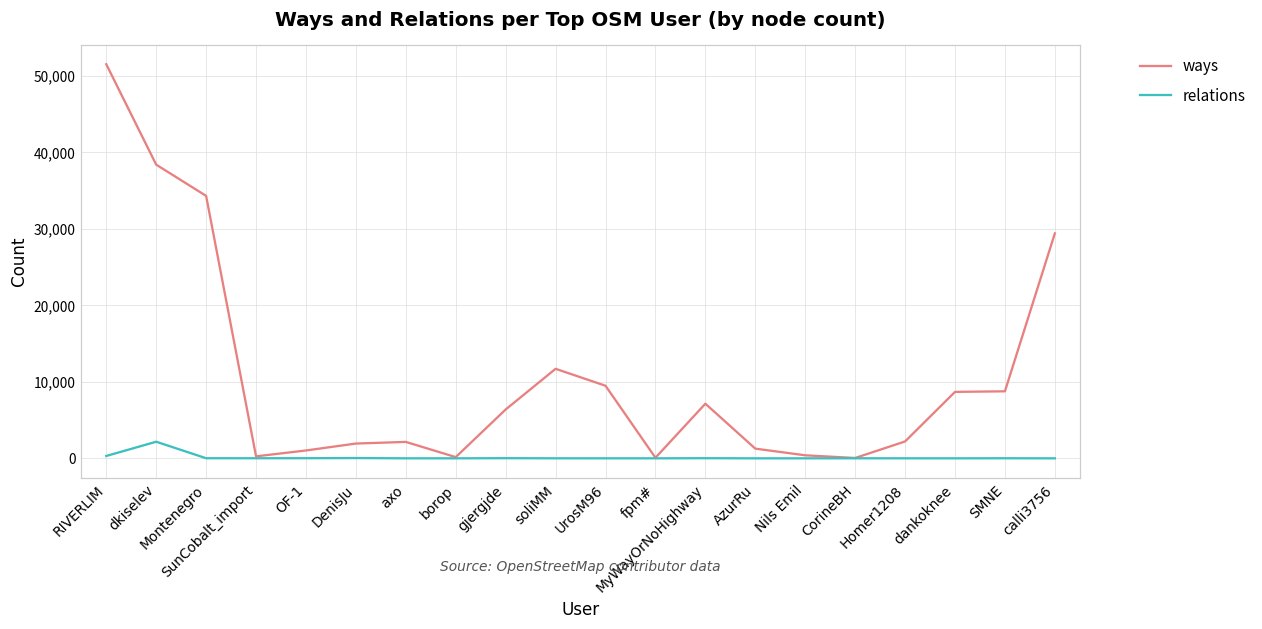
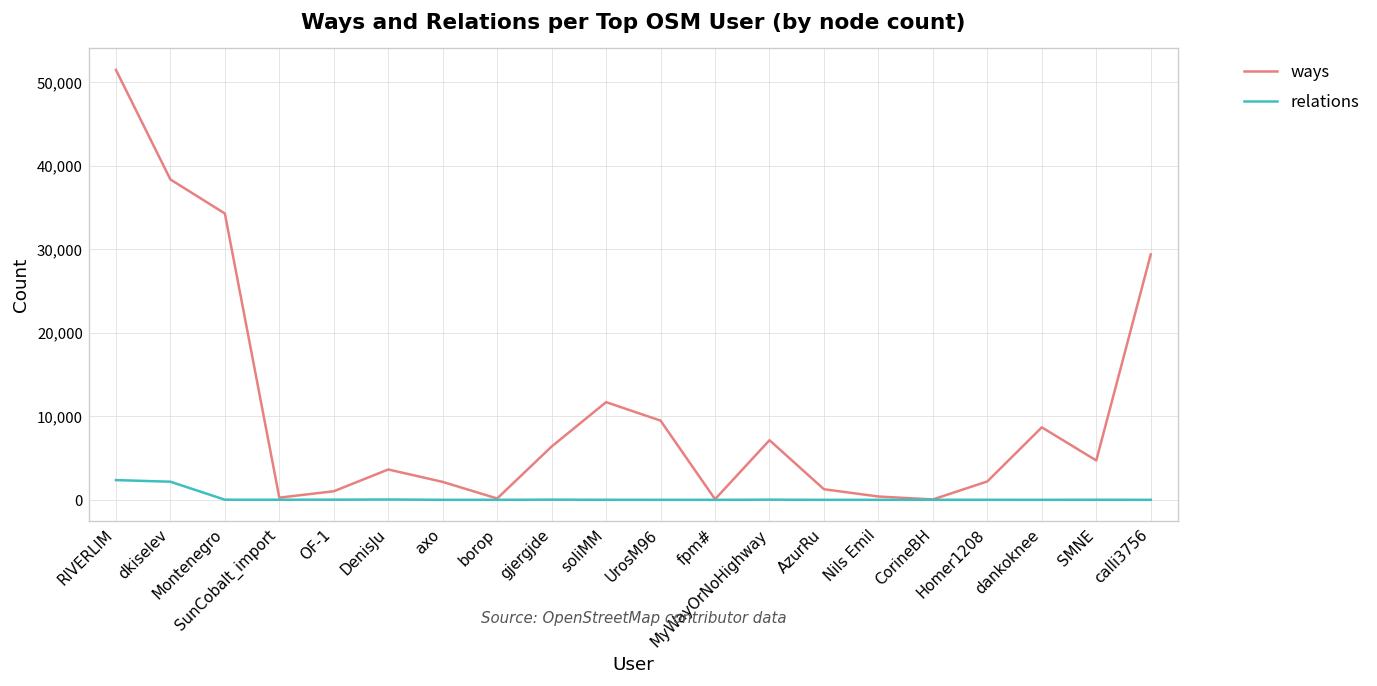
  {
    "ways": {
      "RIVERLIM": "51,000",
      "dkiselev": "38,000",
      "Montenegro": "34,000",
      "OF-1": "1,000",
-     "DenisJu": "2,000",
+     "DenisJu": "4,000",
      "axo": "2,000",
      "gjergjde": "6,000",
      "soliMM": "12,000",
      "UrosM96": "9,000",
      "MyWayOrNoHighway": "7,000",
      "AzurRu": "1,000",
      "Nils Emil": "0",
      "Homer1208": "2,000",
      "dankoknee": "9,000",
-     "SMNE": "9,000",
+     "SMNE": "5,000",
      "calli3756": "29,000"
    },
    "relations": {
-     "RIVERLIM": "0",
+     "RIVERLIM": "2,000",
      "dkiselev": "2,000",
      "Montenegro": "0",
      "OF-1": "0",
      "DenisJu": "0",
      "axo": "0",
      "gjergjde": "0",
      "soliMM": "0",
      "UrosM96": "0",
      "MyWayOrNoHighway": "0",
      "AzurRu": "0",
      "Nils Emil": "0",
      "Homer1208": "0",
      "dankoknee": "0",
      "SMNE": "0",
      "calli3756": "0"
    }
  }
